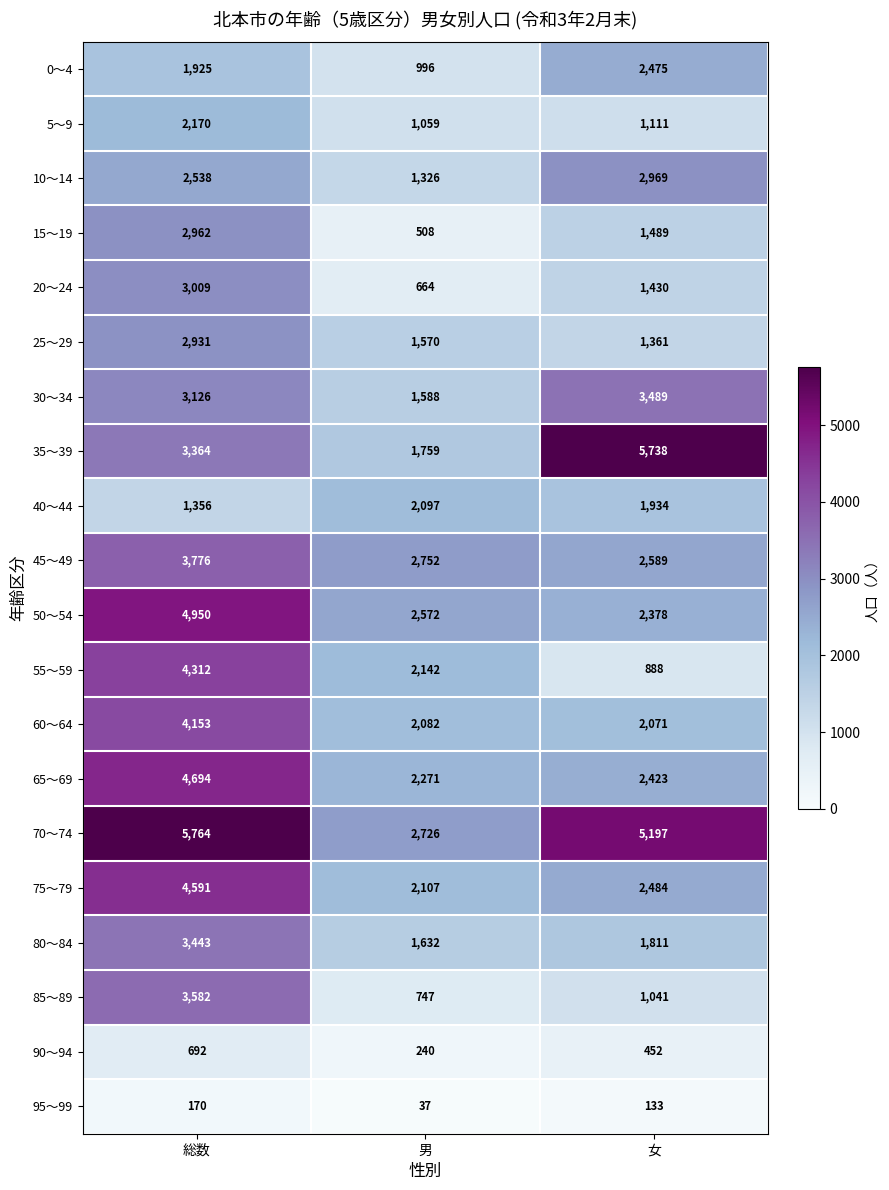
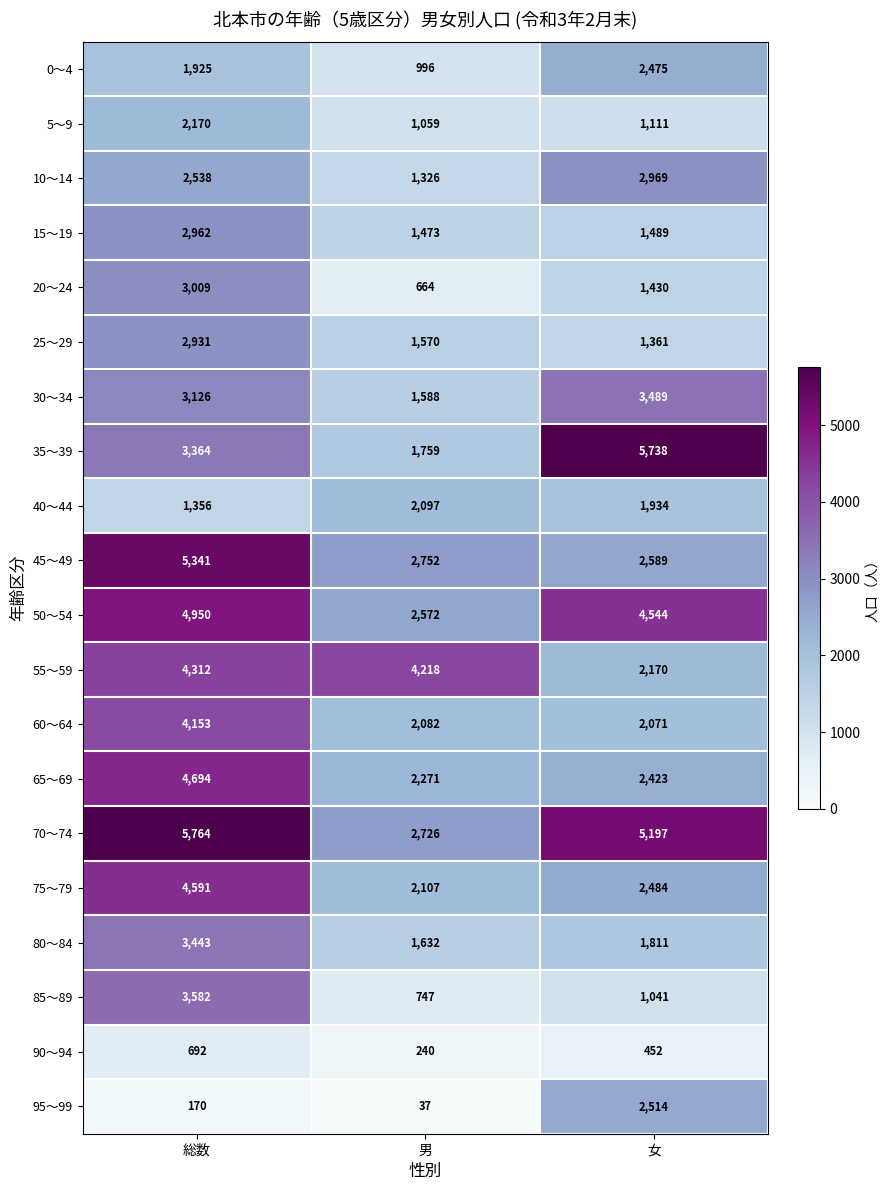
  {
    "0～4": {
      "総数": "1,925",
      "男": "996",
      "女": "2,475"
    },
    "5～9": {
      "総数": "2,170",
      "男": "1,059",
      "女": "1,111"
    },
    "10～14": {
      "総数": "2,538",
      "男": "1,326",
      "女": "2,969"
    },
    "15～19": {
      "総数": "2,962",
-     "男": "508",
+     "男": "1,473",
      "女": "1,489"
    },
    "20～24": {
      "総数": "3,009",
      "男": "664",
      "女": "1,430"
    },
    "25～29": {
      "総数": "2,931",
      "男": "1,570",
      "女": "1,361"
    },
    "30～34": {
      "総数": "3,126",
      "男": "1,588",
      "女": "3,489"
    },
    "35～39": {
      "総数": "3,364",
      "男": "1,759",
      "女": "5,738"
    },
    "40～44": {
      "総数": "1,356",
      "男": "2,097",
      "女": "1,934"
    },
    "45～49": {
-     "総数": "3,776",
+     "総数": "5,341",
      "男": "2,752",
      "女": "2,589"
    },
    "50～54": {
      "総数": "4,950",
      "男": "2,572",
-     "女": "2,378"
+     "女": "4,544"
    },
    "55～59": {
      "総数": "4,312",
-     "男": "2,142",
-     "女": "888"
+     "男": "4,218",
+     "女": "2,170"
    },
    "60～64": {
      "総数": "4,153",
      "男": "2,082",
      "女": "2,071"
    },
    "65～69": {
      "総数": "4,694",
      "男": "2,271",
      "女": "2,423"
    },
    "70～74": {
      "総数": "5,764",
      "男": "2,726",
      "女": "5,197"
    },
    "75～79": {
      "総数": "4,591",
      "男": "2,107",
      "女": "2,484"
    },
    "80～84": {
      "総数": "3,443",
      "男": "1,632",
      "女": "1,811"
    },
    "85～89": {
      "総数": "3,582",
      "男": "747",
      "女": "1,041"
    },
    "90～94": {
      "総数": "692",
      "男": "240",
      "女": "452"
    },
    "95～99": {
      "総数": "170",
      "男": "37",
-     "女": "133"
+     "女": "2,514"
    }
  }
